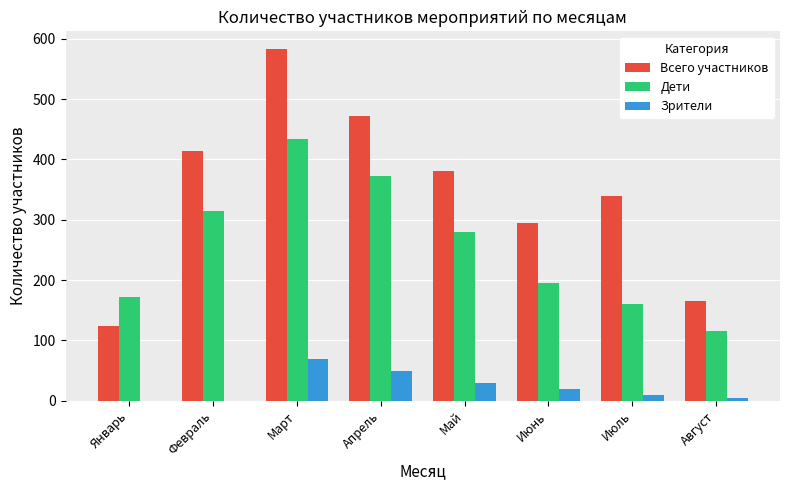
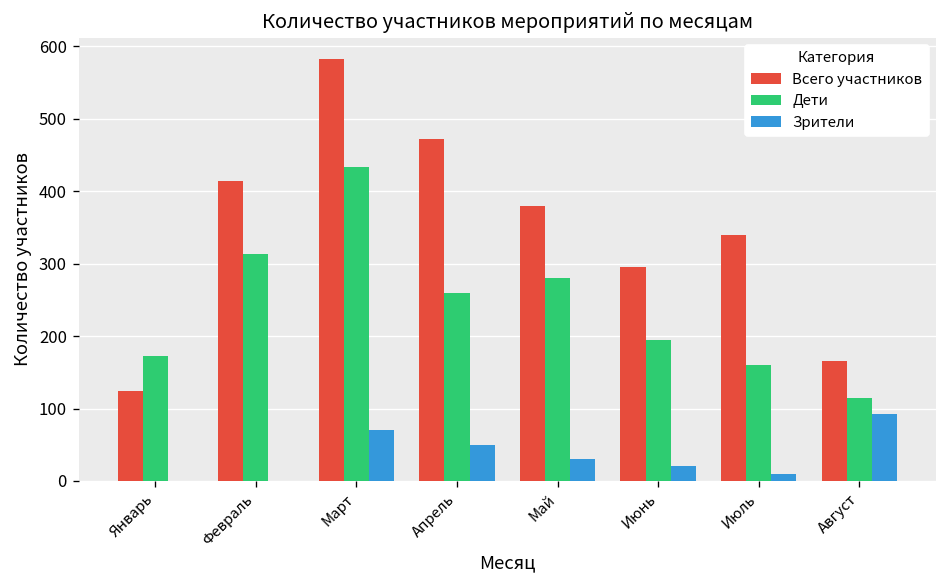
  {
    "Всего участников": {
      "Январь": 120,
      "Февраль": 410,
      "Март": 580,
      "Апрель": 470,
      "Май": 380,
      "Июнь": 300,
      "Июль": 340,
      "Август": 170
    },
    "Дети": {
      "Январь": 170,
      "Февраль": 310,
      "Март": 430,
-     "Апрель": 370,
+     "Апрель": 260,
      "Май": 280,
      "Июнь": 200,
      "Июль": 160,
      "Август": 120
    },
    "Зрители": {
      "Январь": 0,
      "Февраль": 0,
      "Март": 70,
      "Апрель": 50,
      "Май": 30,
      "Июнь": 20,
      "Июль": 10,
-     "Август": 10
+     "Август": 90
    }
  }
